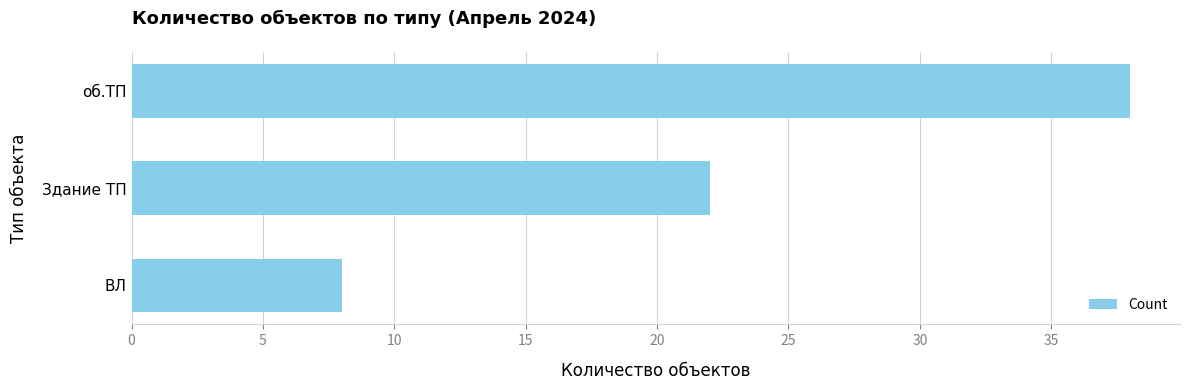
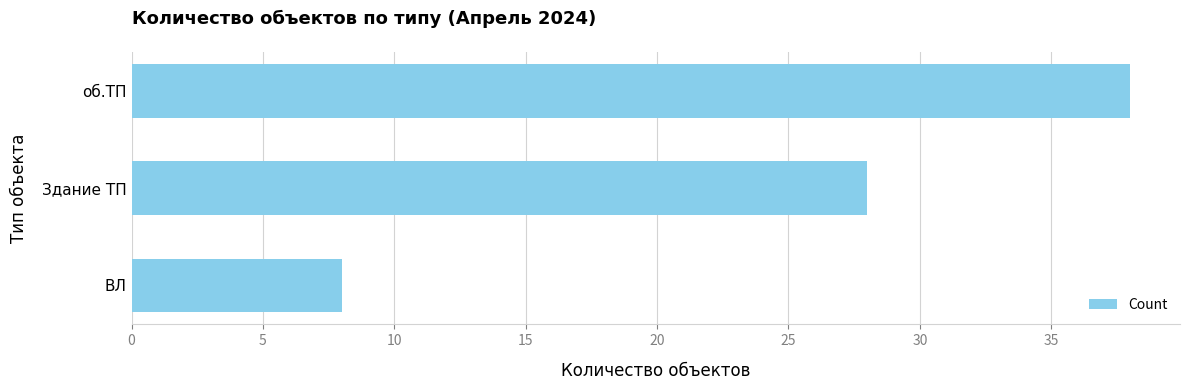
  {
    "об.ТП": 38,
-   "Здание ТП": 22,
+   "Здание ТП": 28,
    "ВЛ": 8
  }
